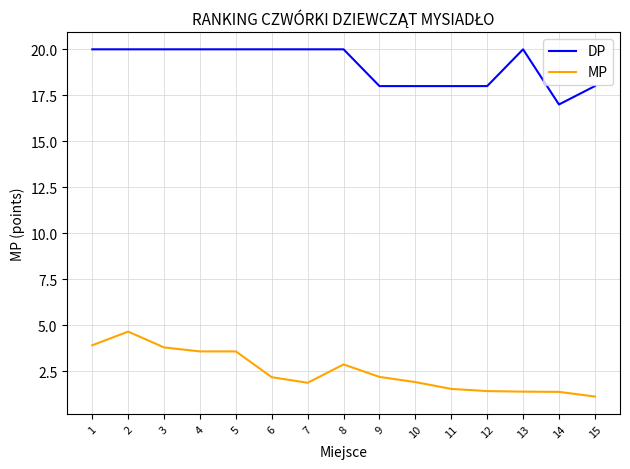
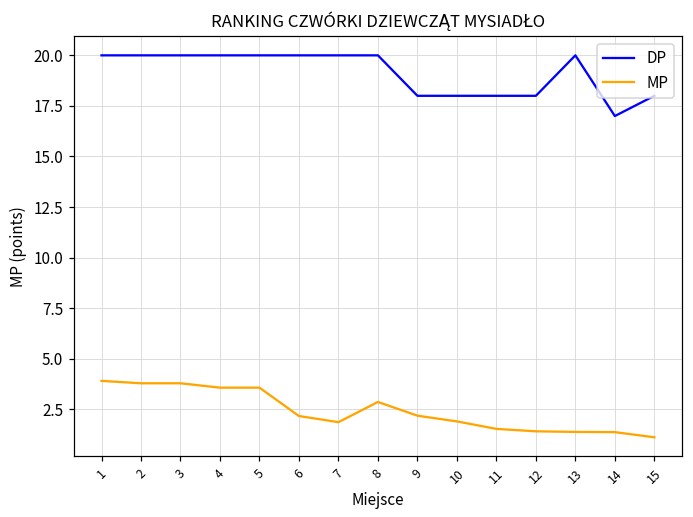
  {
    "DP": {
      "1": 20.0,
      "2": 20.0,
      "3": 20.0,
      "4": 20.0,
      "5": 20.0,
      "6": 20.0,
      "7": 20.0,
      "8": 20.0,
      "9": 18.0,
      "10": 18.0,
      "11": 18.0,
      "12": 18.0,
      "13": 20.0,
      "14": 17.0,
      "15": 18.0
    },
    "MP": {
      "1": 3.9,
-     "2": 4.6,
+     "2": 3.8,
      "3": 3.8,
      "4": 3.6,
      "5": 3.6,
      "6": 2.2,
      "7": 1.9,
      "8": 2.9,
      "9": 2.2,
      "10": 1.9,
      "11": 1.5,
      "12": 1.4,
      "13": 1.4,
      "14": 1.4,
      "15": 1.1
    }
  }
